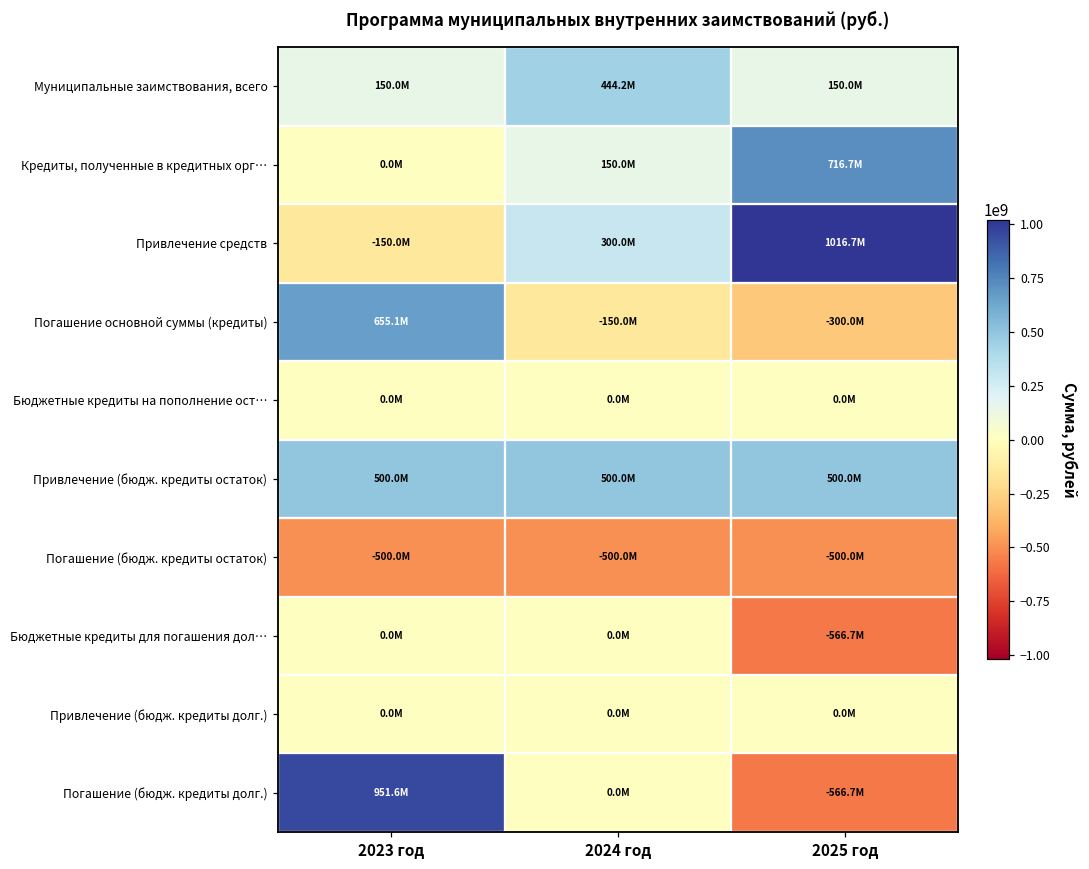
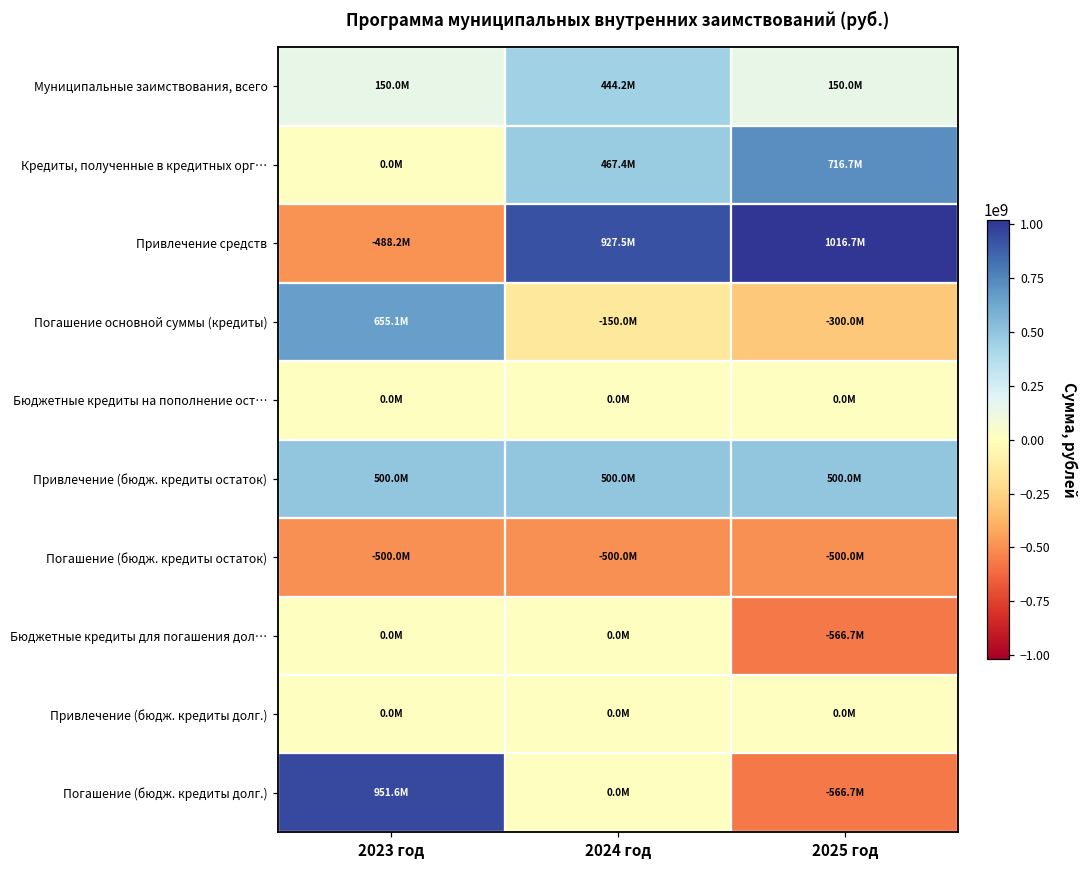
  {
    "Муниципальные заимствования, всего": {
      "2023 год": "150.0M",
      "2024 год": "444.2M",
      "2025 год": "150.0M"
    },
    "Кредиты, полученные в кредитных орг…": {
      "2023 год": "0.0M",
-     "2024 год": "150.0M",
+     "2024 год": "467.4M",
      "2025 год": "716.7M"
    },
    "Привлечение средств": {
-     "2023 год": "-150.0M",
-     "2024 год": "300.0M",
+     "2023 год": "-488.2M",
+     "2024 год": "927.5M",
      "2025 год": "1016.7M"
    },
    "Погашение основной суммы (кредиты)": {
      "2023 год": "655.1M",
      "2024 год": "-150.0M",
      "2025 год": "-300.0M"
    },
    "Бюджетные кредиты на пополнение ост…": {
      "2023 год": "0.0M",
      "2024 год": "0.0M",
      "2025 год": "0.0M"
    },
    "Привлечение (бюдж. кредиты остаток)": {
      "2023 год": "500.0M",
      "2024 год": "500.0M",
      "2025 год": "500.0M"
    },
    "Погашение (бюдж. кредиты остаток)": {
      "2023 год": "-500.0M",
      "2024 год": "-500.0M",
      "2025 год": "-500.0M"
    },
    "Бюджетные кредиты для погашения дол…": {
      "2023 год": "0.0M",
      "2024 год": "0.0M",
      "2025 год": "-566.7M"
    },
    "Привлечение (бюдж. кредиты долг.)": {
      "2023 год": "0.0M",
      "2024 год": "0.0M",
      "2025 год": "0.0M"
    },
    "Погашение (бюдж. кредиты долг.)": {
      "2023 год": "951.6M",
      "2024 год": "0.0M",
      "2025 год": "-566.7M"
    }
  }
